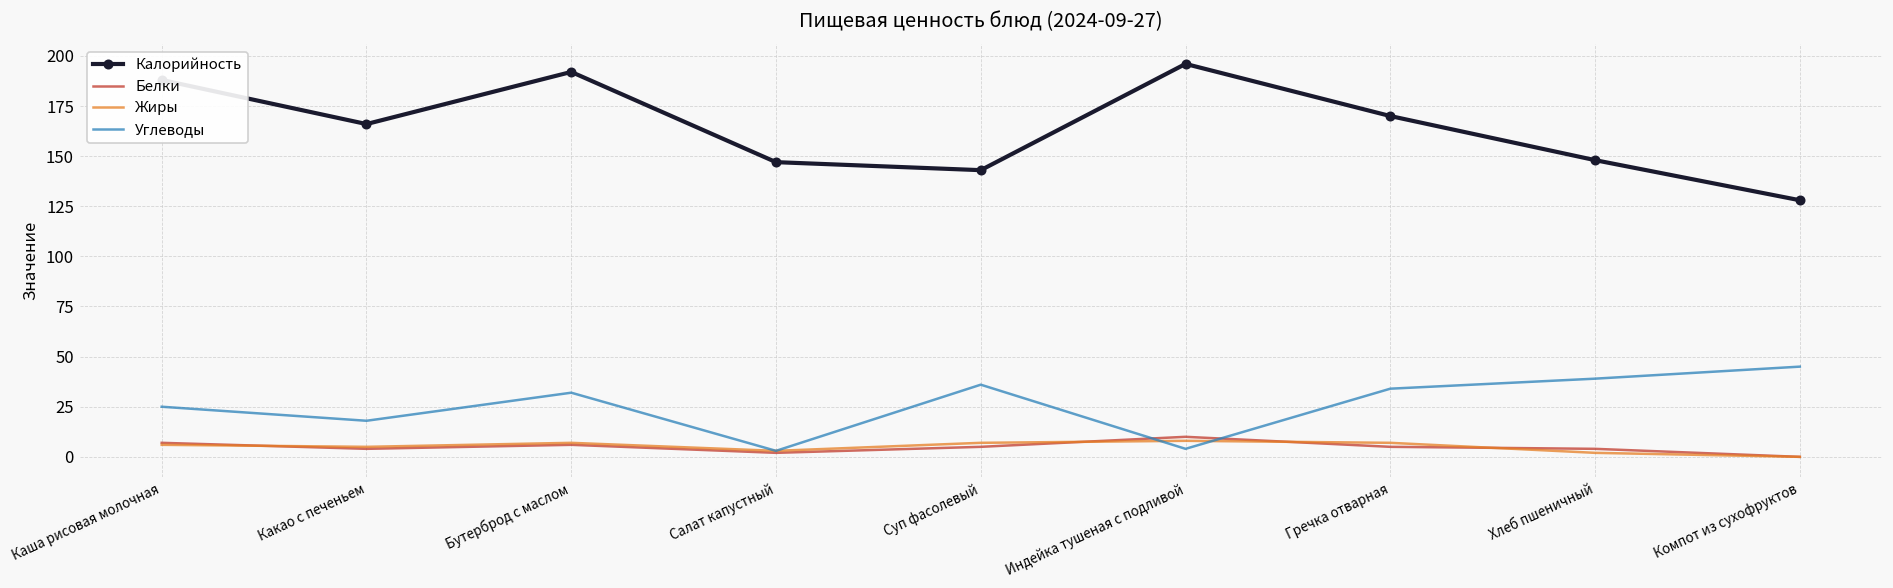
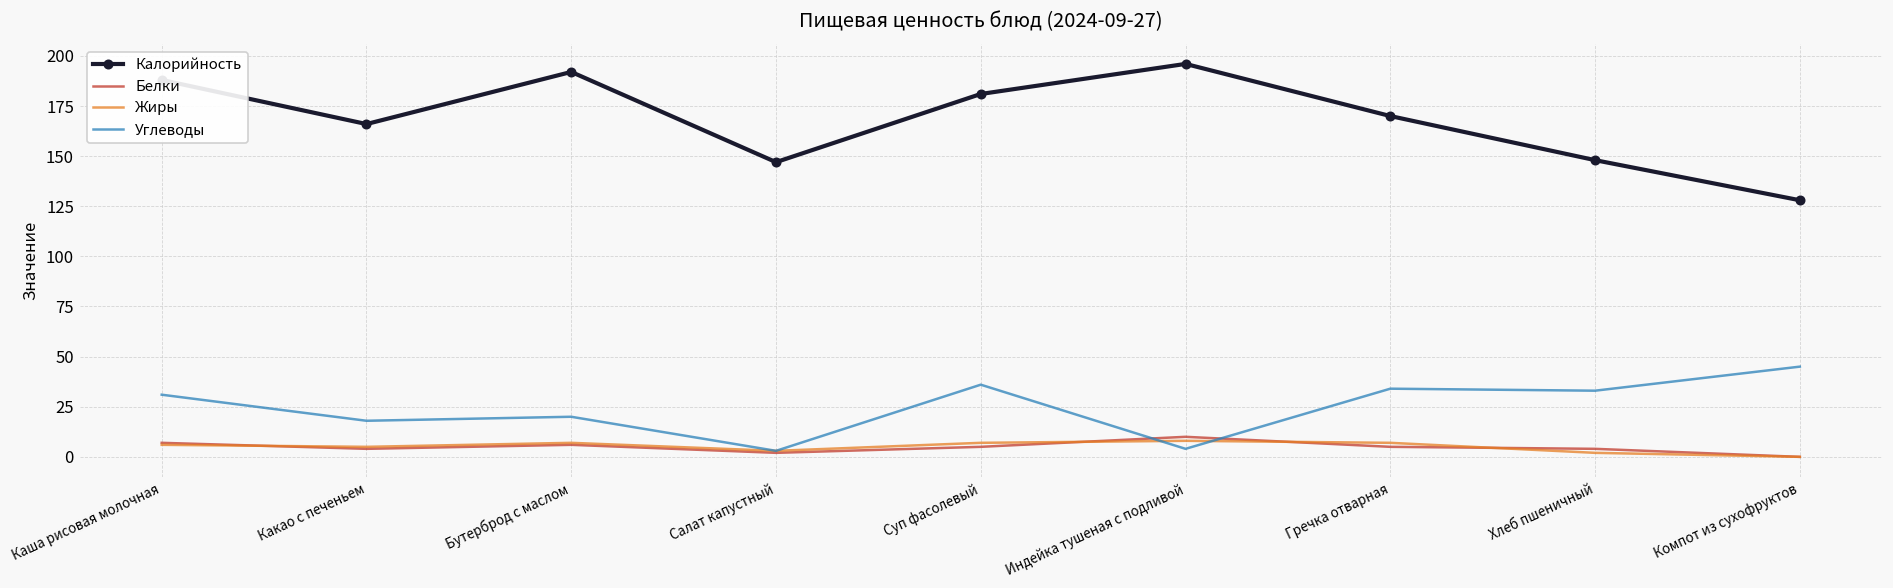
  {
    "Калорийность": {
      "Какао с печеньем": 166,
      "Бутерброд с маслом": 192,
      "Салат капустный": 147,
-     "Суп фасолевый": 143,
+     "Суп фасолевый": 181,
      "Индейка тушеная с подливой": 196,
      "Гречка отварная": 170,
      "Хлеб пшеничный": 148,
      "Компот из сухофруктов": 128
    },
    "Белки": {
      "Суп фасолевый": 5,
      "Индейка тушеная с подливой": 10,
      "Гречка отварная": 5,
      "Хлеб пшеничный": 4
    },
    "Жиры": {
      "Суп фасолевый": 7,
      "Индейка тушеная с подливой": 8,
      "Гречка отварная": 7,
      "Хлеб пшеничный": 2
    },
    "Углеводы": {
-     "Каша рисовая молочная": 25,
+     "Каша рисовая молочная": 31,
      "Какао с печеньем": 18,
-     "Бутерброд с маслом": 32,
+     "Бутерброд с маслом": 20,
      "Суп фасолевый": 36,
      "Индейка тушеная с подливой": 4,
      "Гречка отварная": 34,
-     "Хлеб пшеничный": 39,
+     "Хлеб пшеничный": 33,
      "Компот из сухофруктов": 45
    }
  }
